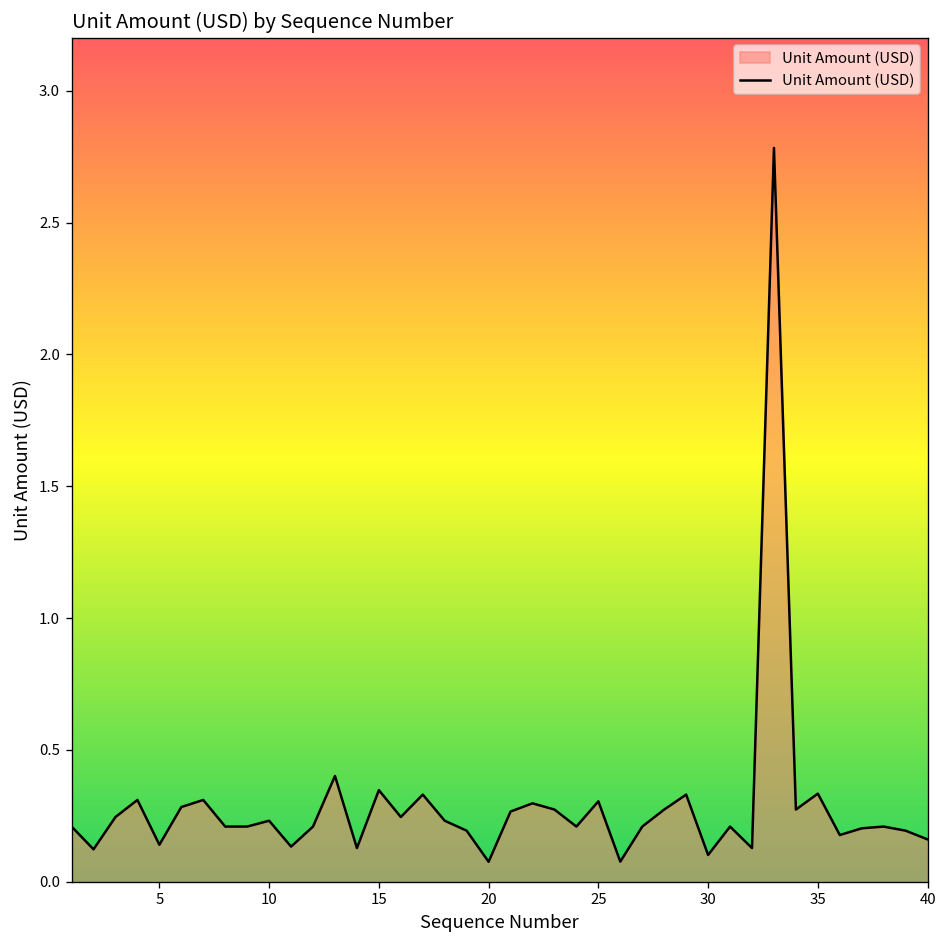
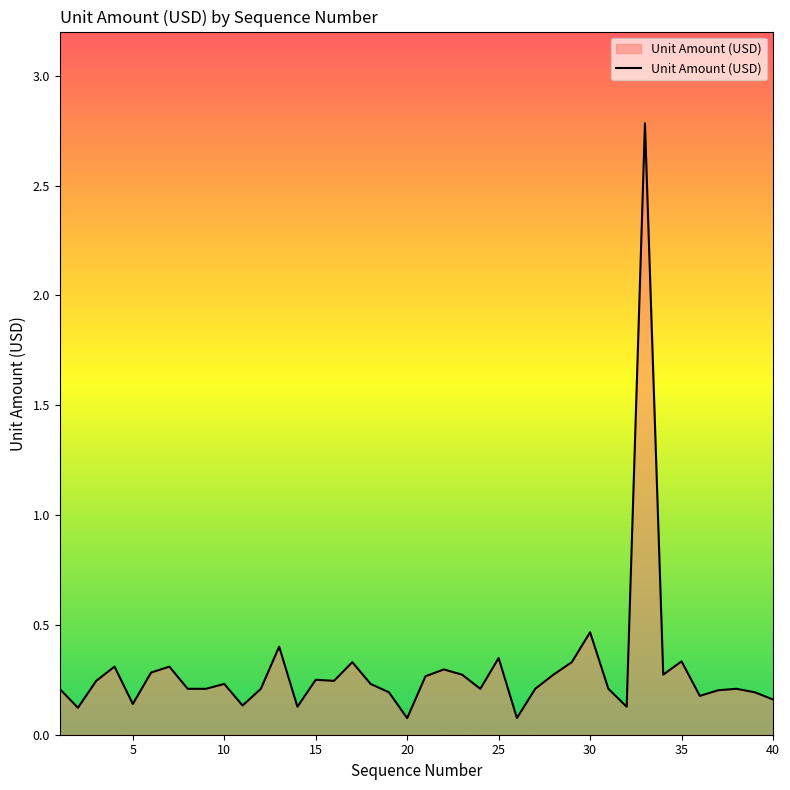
  {
    "5": 0.14,
    "10": 0.23,
-   "15": 0.35,
+   "15": 0.25,
    "20": 0.08,
-   "25": 0.30,
-   "30": 0.10,
+   "25": 0.35,
+   "30": 0.47,
    "35": 0.33,
    "40": 0.16
  }
